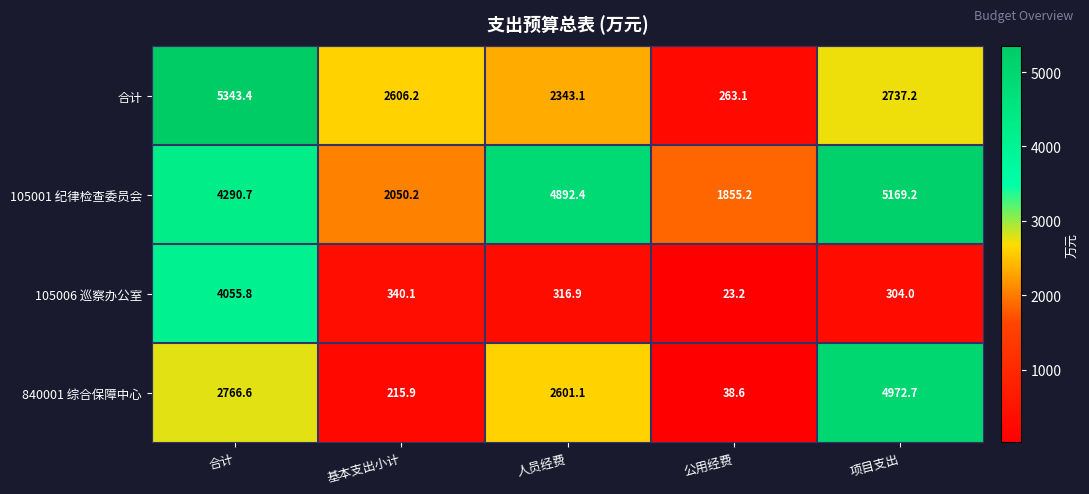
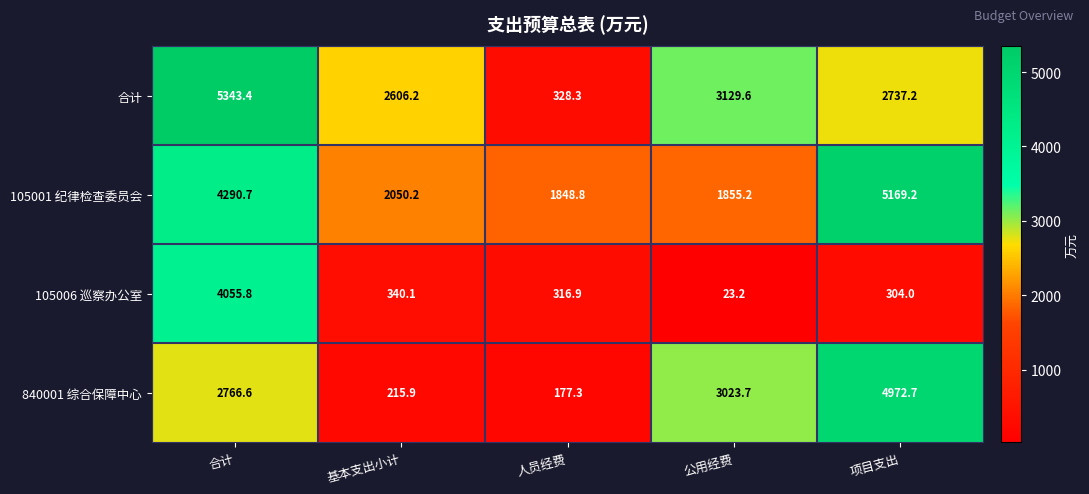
  {
    "合计": {
      "合计": 5343.4,
      "基本支出小计": 2606.2,
-     "人员经费": 2343.1,
-     "公用经费": 263.1,
+     "人员经费": 328.3,
+     "公用经费": 3129.6,
      "项目支出": 2737.2
    },
    "105001 纪律检查委员会": {
      "合计": 4290.7,
      "基本支出小计": 2050.2,
-     "人员经费": 4892.4,
+     "人员经费": 1848.8,
      "公用经费": 1855.2,
      "项目支出": 5169.2
    },
    "105006 巡察办公室": {
      "合计": 4055.8,
      "基本支出小计": 340.1,
      "人员经费": 316.9,
      "公用经费": 23.2,
      "项目支出": 304.0
    },
    "840001 综合保障中心": {
      "合计": 2766.6,
      "基本支出小计": 215.9,
-     "人员经费": 2601.1,
-     "公用经费": 38.6,
+     "人员经费": 177.3,
+     "公用经费": 3023.7,
      "项目支出": 4972.7
    }
  }
